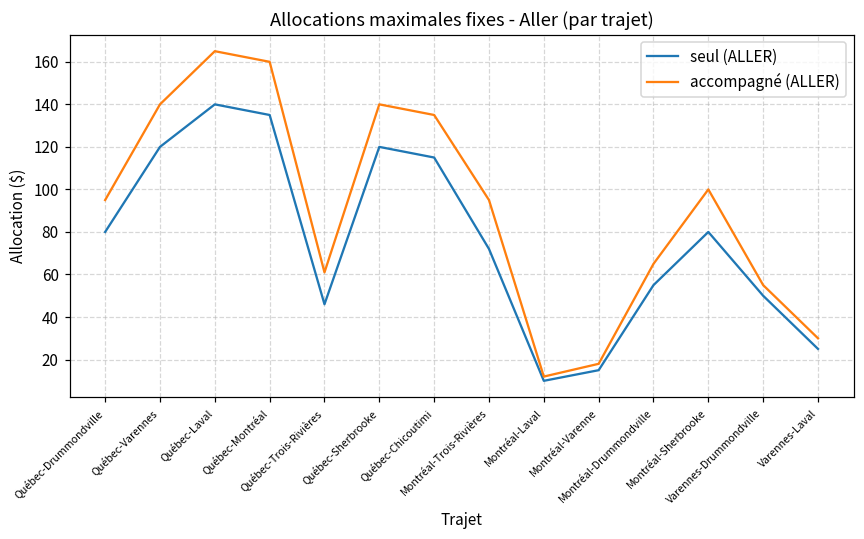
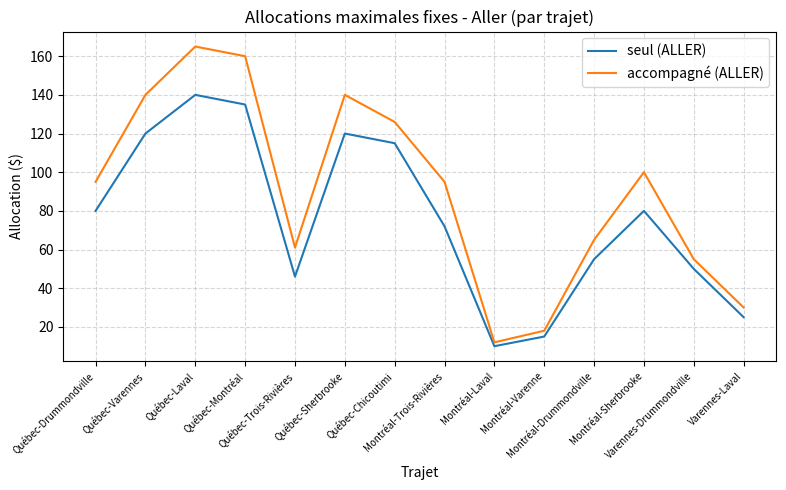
  {
    "seul (ALLER)": {
      "Québec-Drummondville": 80,
      "Québec-Varennes": 120,
      "Québec-Laval": 140,
      "Québec-Montréal": 135,
      "Québec-Trois-Rivières": 46,
      "Québec-Sherbrooke": 120,
      "Québec-Chicoutimi": 115,
      "Montréal-Trois-Rivières": 72,
      "Montréal-Laval": 10,
      "Montréal-Varenne": 15,
      "Montréal-Drummondville": 55,
      "Montréal-Sherbrooke": 80,
      "Varennes-Drummondville": 50,
      "Varennes-Laval": 25
    },
    "accompagné (ALLER)": {
      "Québec-Drummondville": 95,
      "Québec-Varennes": 140,
      "Québec-Laval": 165,
      "Québec-Montréal": 160,
      "Québec-Trois-Rivières": 61,
      "Québec-Sherbrooke": 140,
-     "Québec-Chicoutimi": 135,
+     "Québec-Chicoutimi": 126,
      "Montréal-Trois-Rivières": 95,
      "Montréal-Laval": 12,
      "Montréal-Varenne": 18,
      "Montréal-Drummondville": 65,
      "Montréal-Sherbrooke": 100,
      "Varennes-Drummondville": 55,
      "Varennes-Laval": 30
    }
  }
